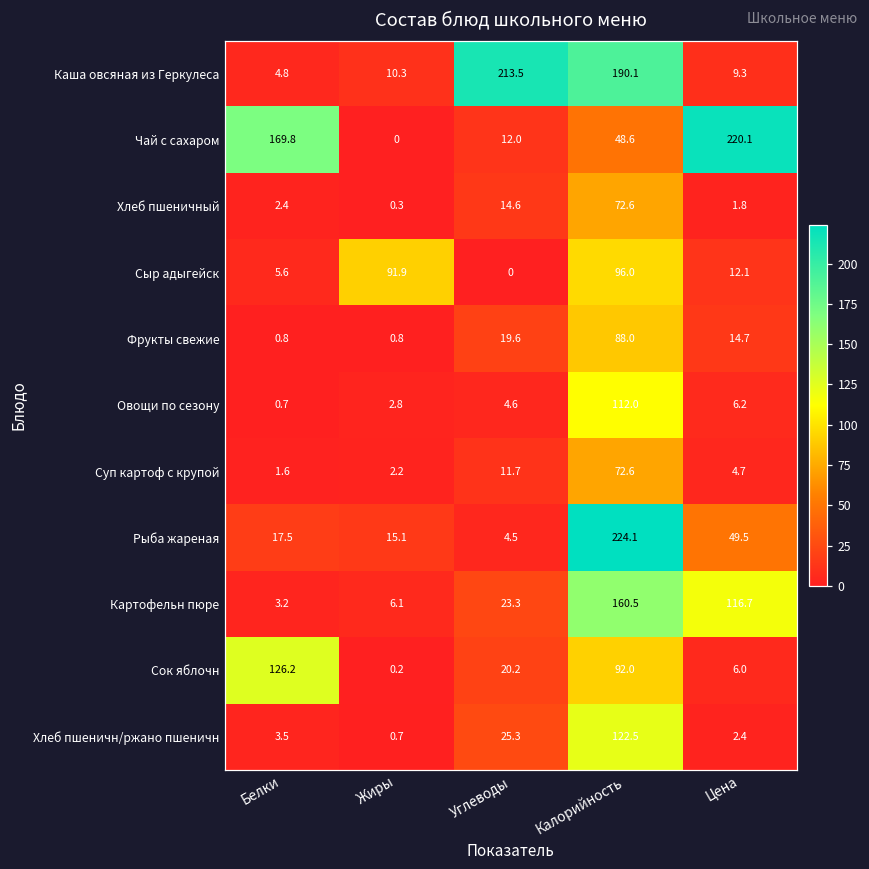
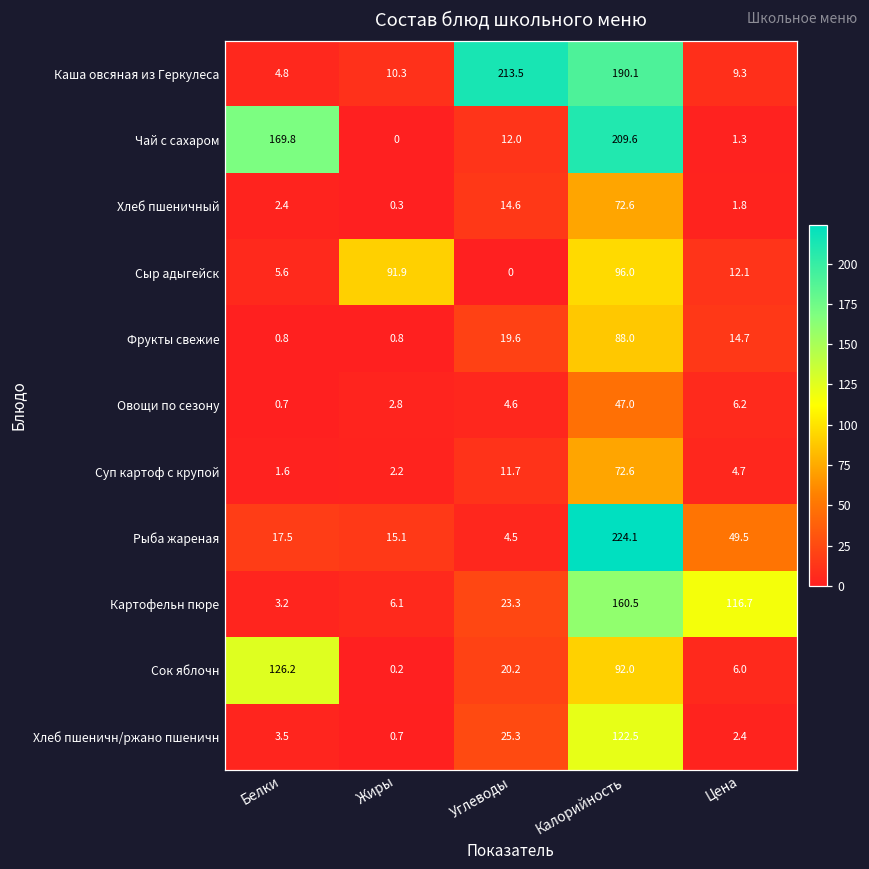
  {
    "Каша овсяная из Геркулеса": {
      "Белки": 4.8,
      "Жиры": 10.3,
      "Углеводы": 213.5,
      "Калорийность": 190.1,
      "Цена": 9.3
    },
    "Чай с сахаром": {
      "Белки": 169.8,
      "Жиры": 0,
      "Углеводы": 12.0,
-     "Калорийность": 48.6,
-     "Цена": 220.1
+     "Калорийность": 209.6,
+     "Цена": 1.3
    },
    "Хлеб пшеничный": {
      "Белки": 2.4,
      "Жиры": 0.3,
      "Углеводы": 14.6,
      "Калорийность": 72.6,
      "Цена": 1.8
    },
    "Сыр адыгейск": {
      "Белки": 5.6,
      "Жиры": 91.9,
      "Углеводы": 0,
      "Калорийность": 96.0,
      "Цена": 12.1
    },
    "Фрукты свежие": {
      "Белки": 0.8,
      "Жиры": 0.8,
      "Углеводы": 19.6,
      "Калорийность": 88.0,
      "Цена": 14.7
    },
    "Овощи по сезону": {
      "Белки": 0.7,
      "Жиры": 2.8,
      "Углеводы": 4.6,
-     "Калорийность": 112.0,
+     "Калорийность": 47.0,
      "Цена": 6.2
    },
    "Суп картоф с крупой": {
      "Белки": 1.6,
      "Жиры": 2.2,
      "Углеводы": 11.7,
      "Калорийность": 72.6,
      "Цена": 4.7
    },
    "Рыба жареная": {
      "Белки": 17.5,
      "Жиры": 15.1,
      "Углеводы": 4.5,
      "Калорийность": 224.1,
      "Цена": 49.5
    },
    "Картофельн пюре": {
      "Белки": 3.2,
      "Жиры": 6.1,
      "Углеводы": 23.3,
      "Калорийность": 160.5,
      "Цена": 116.7
    },
    "Сок яблочн": {
      "Белки": 126.2,
      "Жиры": 0.2,
      "Углеводы": 20.2,
      "Калорийность": 92.0,
      "Цена": 6.0
    },
    "Хлеб пшеничн/ржано пшеничн": {
      "Белки": 3.5,
      "Жиры": 0.7,
      "Углеводы": 25.3,
      "Калорийность": 122.5,
      "Цена": 2.4
    }
  }
